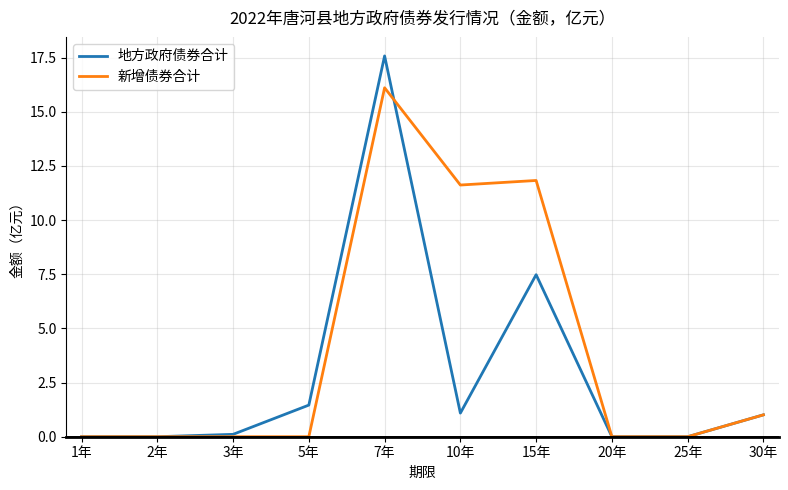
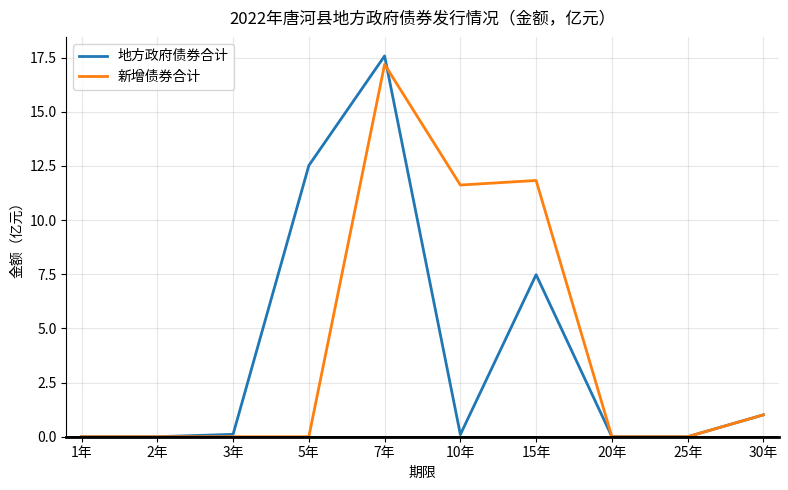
  {
    "地方政府债券合计": {
-     "5年": 1.5,
+     "5年": 12.5,
      "7年": 17.6,
-     "10年": 1.1,
+     "10年": 0.1,
      "15年": 7.5
    },
    "新增债券合计": {
      "5年": 0.0,
-     "7年": 16.1,
+     "7年": 17.2,
      "10年": 11.6,
      "15年": 11.8
    }
  }
